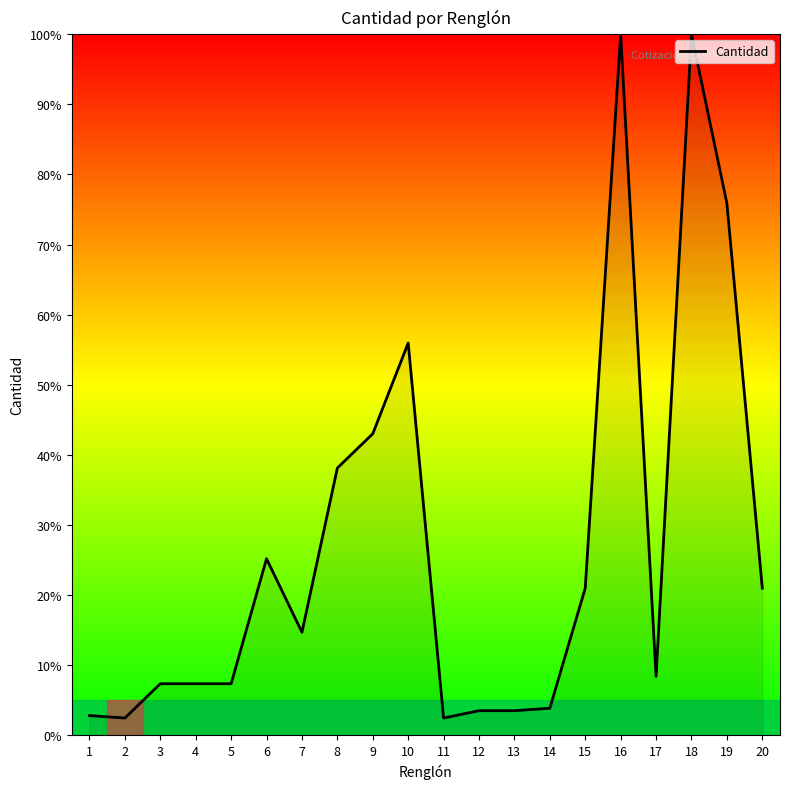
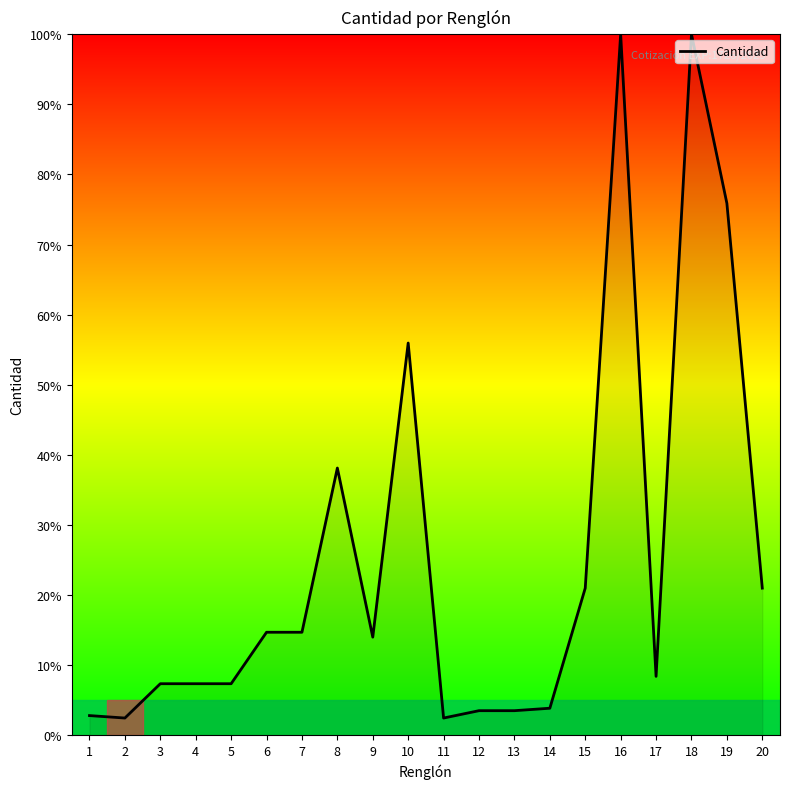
  {
    "3": "7%",
    "4": "7%",
    "5": "7%",
-   "6": "25%",
+   "6": "15%",
    "7": "15%",
    "8": "38%",
-   "9": "43%",
+   "9": "14%",
    "10": "56%",
    "15": "21%",
    "16": "100%",
    "17": "8%",
    "19": "76%",
    "20": "21%"
  }
